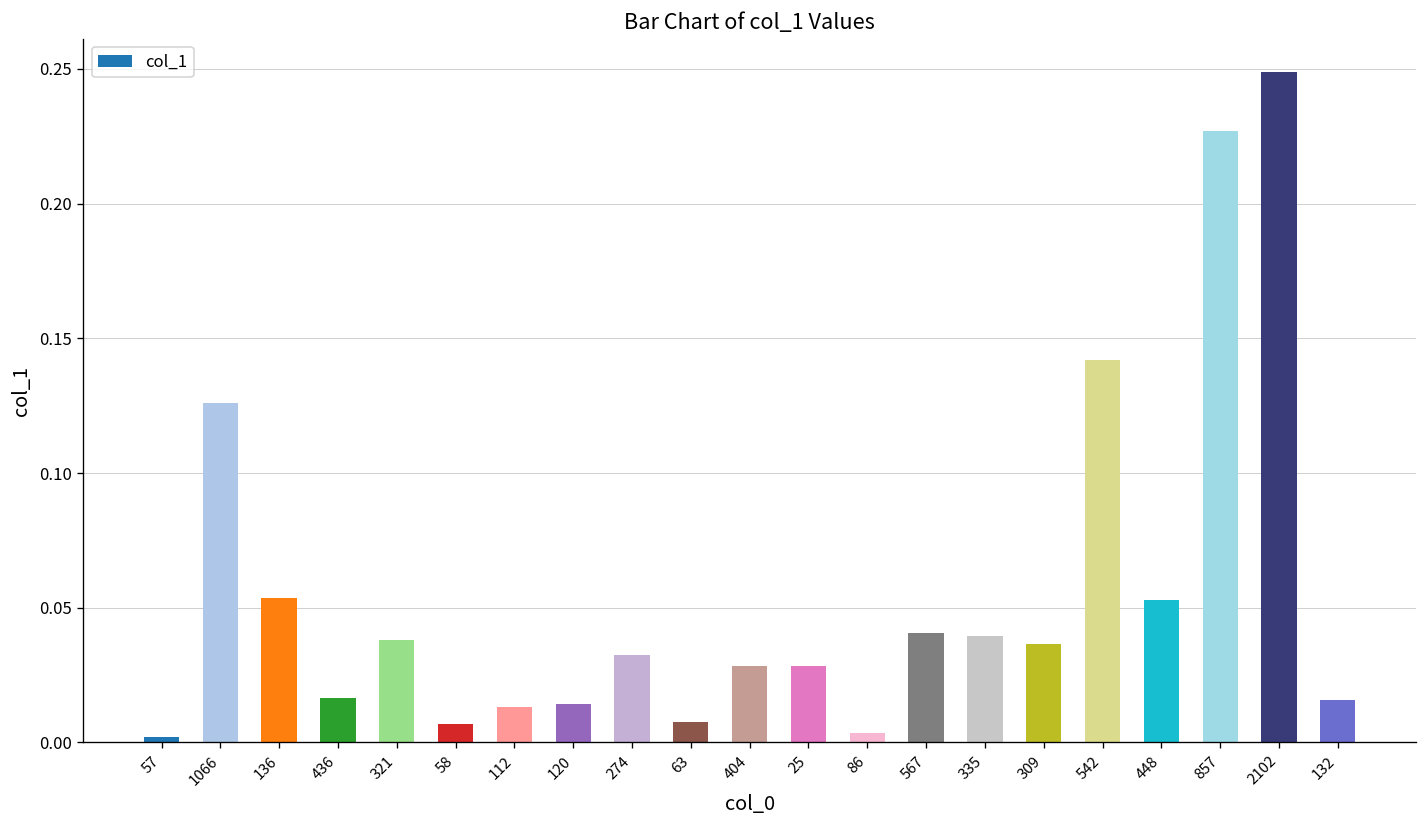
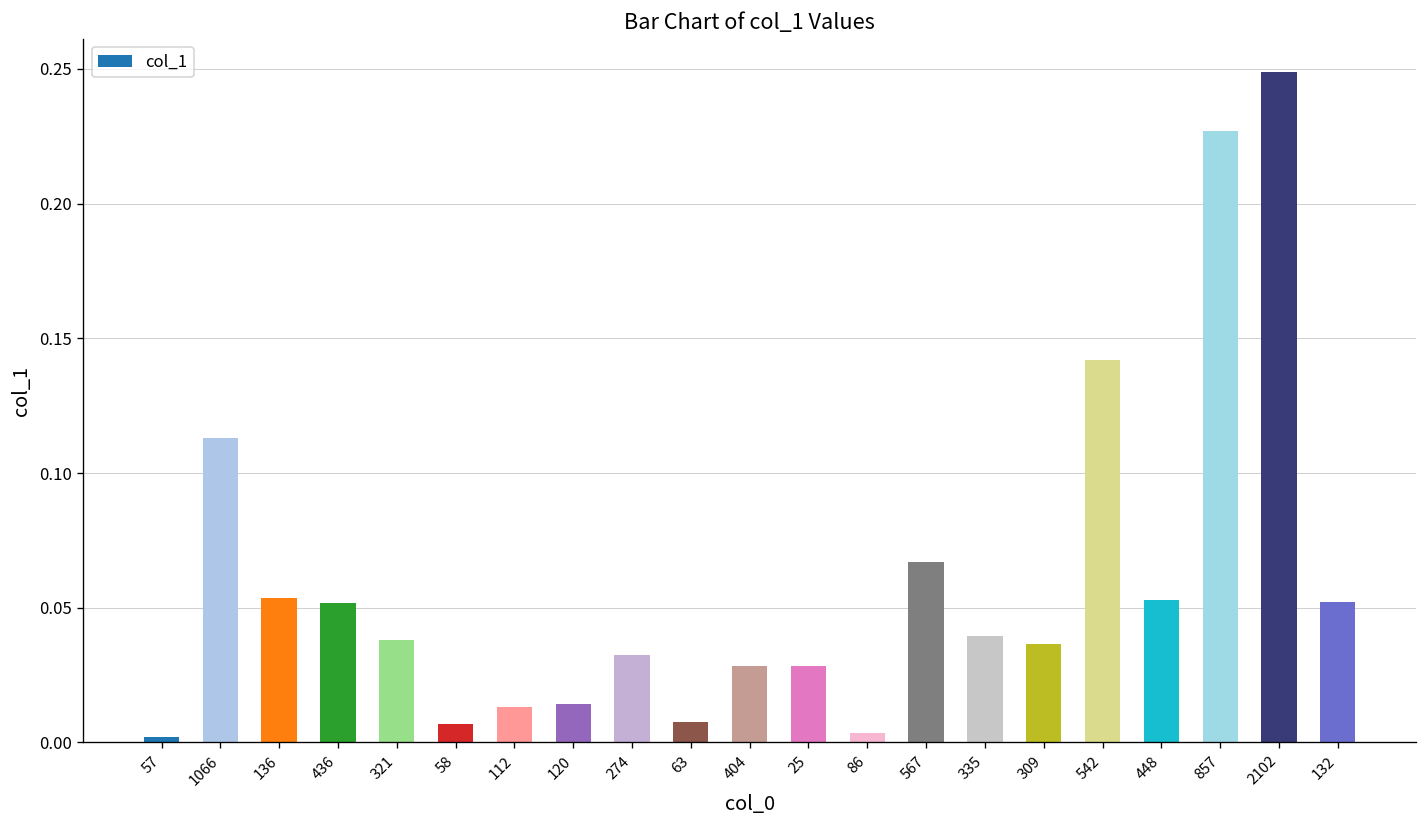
  {
    "57": 0.002,
-   "1066": 0.126,
+   "1066": 0.113,
    "136": 0.053,
-   "436": 0.016,
+   "436": 0.052,
    "321": 0.038,
    "58": 0.007,
    "112": 0.013,
    "120": 0.014,
    "274": 0.032,
    "63": 0.007,
    "404": 0.028,
    "25": 0.028,
    "86": 0.004,
-   "567": 0.041,
+   "567": 0.067,
    "335": 0.040,
    "309": 0.037,
    "542": 0.142,
    "448": 0.053,
    "857": 0.227,
    "2102": 0.249,
-   "132": 0.016
+   "132": 0.052
  }
